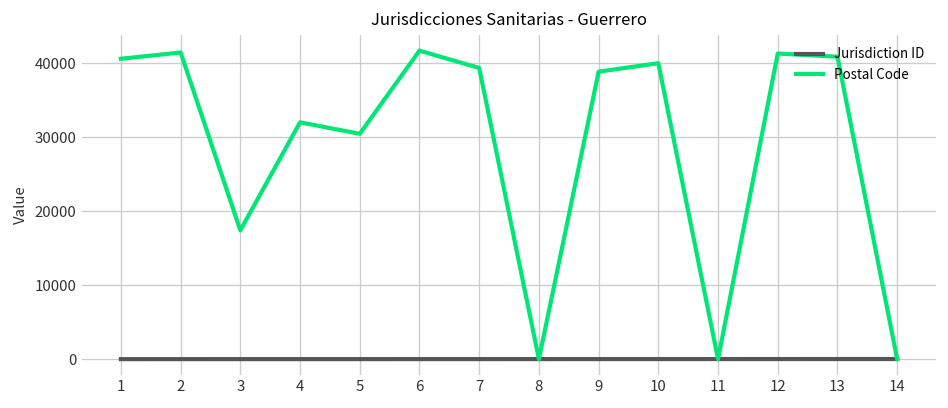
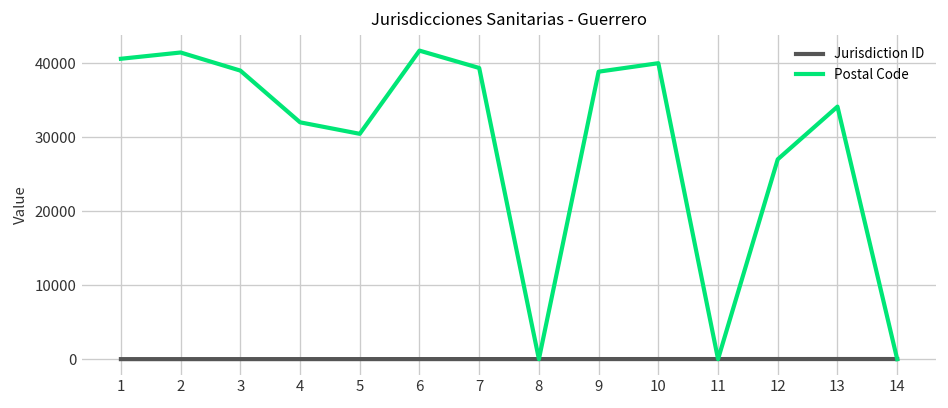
  {
    "Jurisdiction ID": {
      "1": 0,
      "2": 0,
      "3": 0,
      "4": 0,
      "5": 0,
      "6": 0,
      "7": 0,
      "9": 0,
      "10": 0,
      "12": 0,
      "13": 0
    },
    "Postal Code": {
      "1": 41000,
      "2": 41000,
-     "3": 17000,
+     "3": 39000,
      "4": 32000,
      "5": 30000,
      "6": 42000,
      "7": 39000,
      "9": 39000,
      "10": 40000,
-     "12": 41000,
-     "13": 41000
+     "12": 27000,
+     "13": 34000
    }
  }
